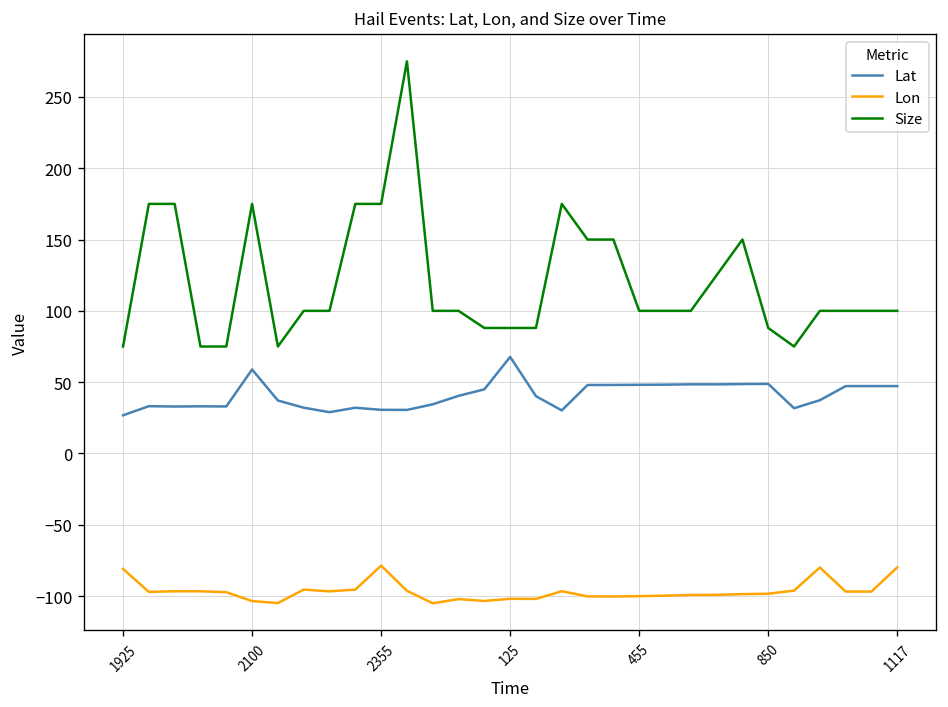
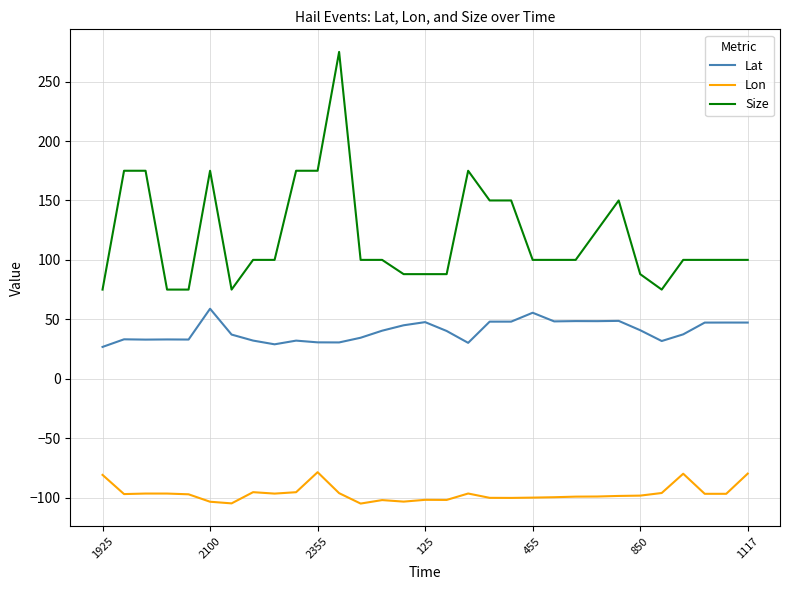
  {
    "Lat": {
      "1925": 27,
      "2100": 59,
      "2355": 31,
-     "125": 68,
-     "455": 48,
-     "850": 49,
+     "125": 48,
+     "455": 56,
+     "850": 41,
      "1117": 47
    },
    "Lon": {
      "1925": -81,
      "2100": -104,
      "2355": -79,
      "125": -102,
      "455": -100,
      "850": -98,
      "1117": -80
    },
    "Size": {
      "1925": 75,
      "2100": 175,
      "2355": 175,
      "125": 88,
      "455": 100,
      "850": 88,
      "1117": 100
    }
  }
